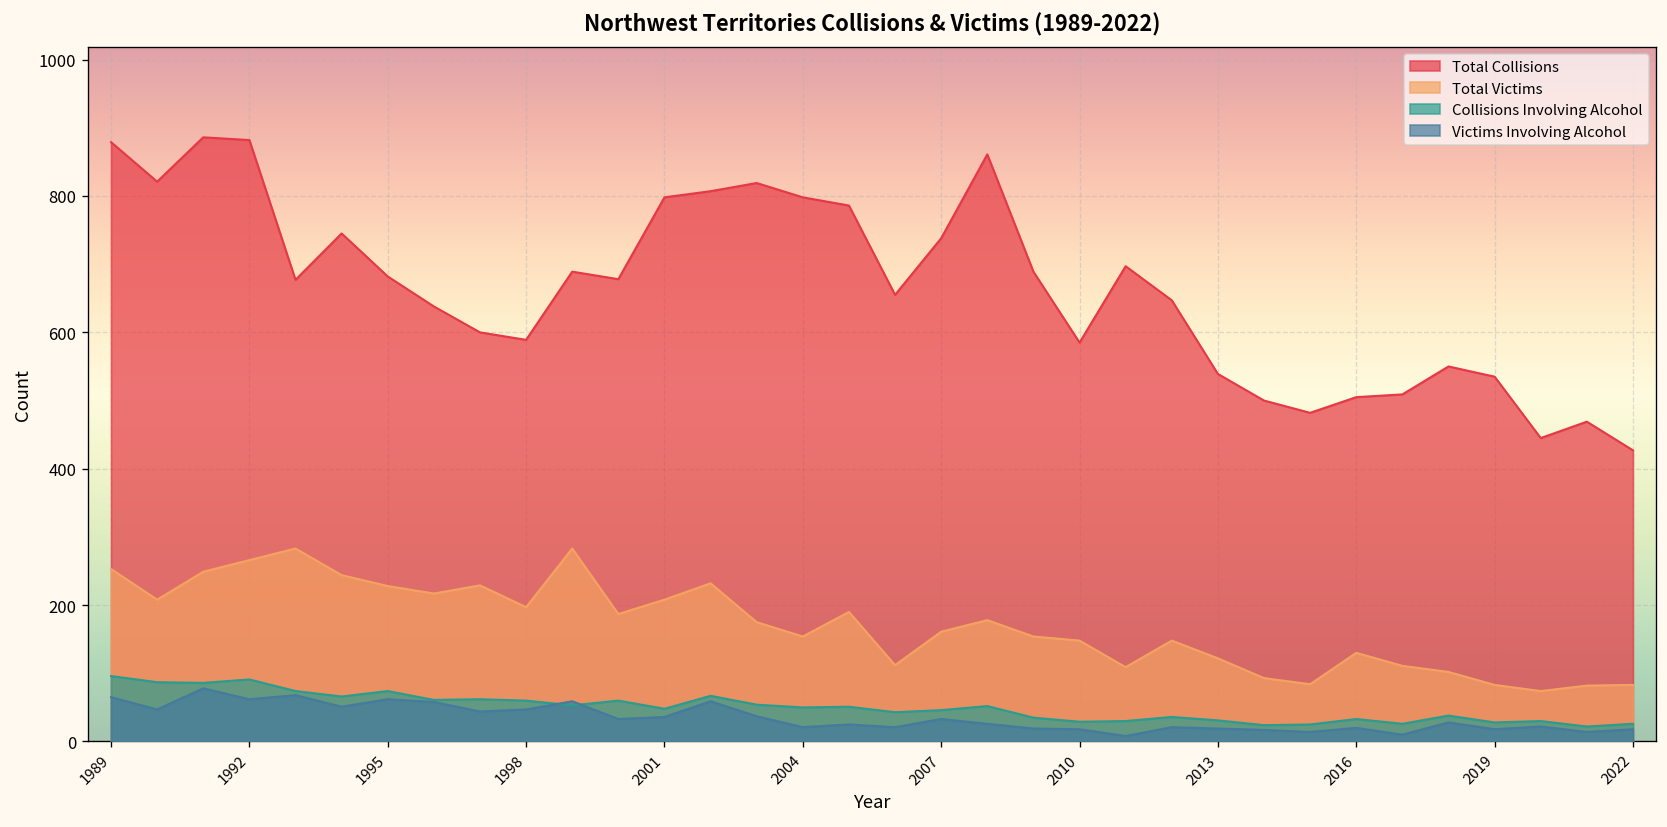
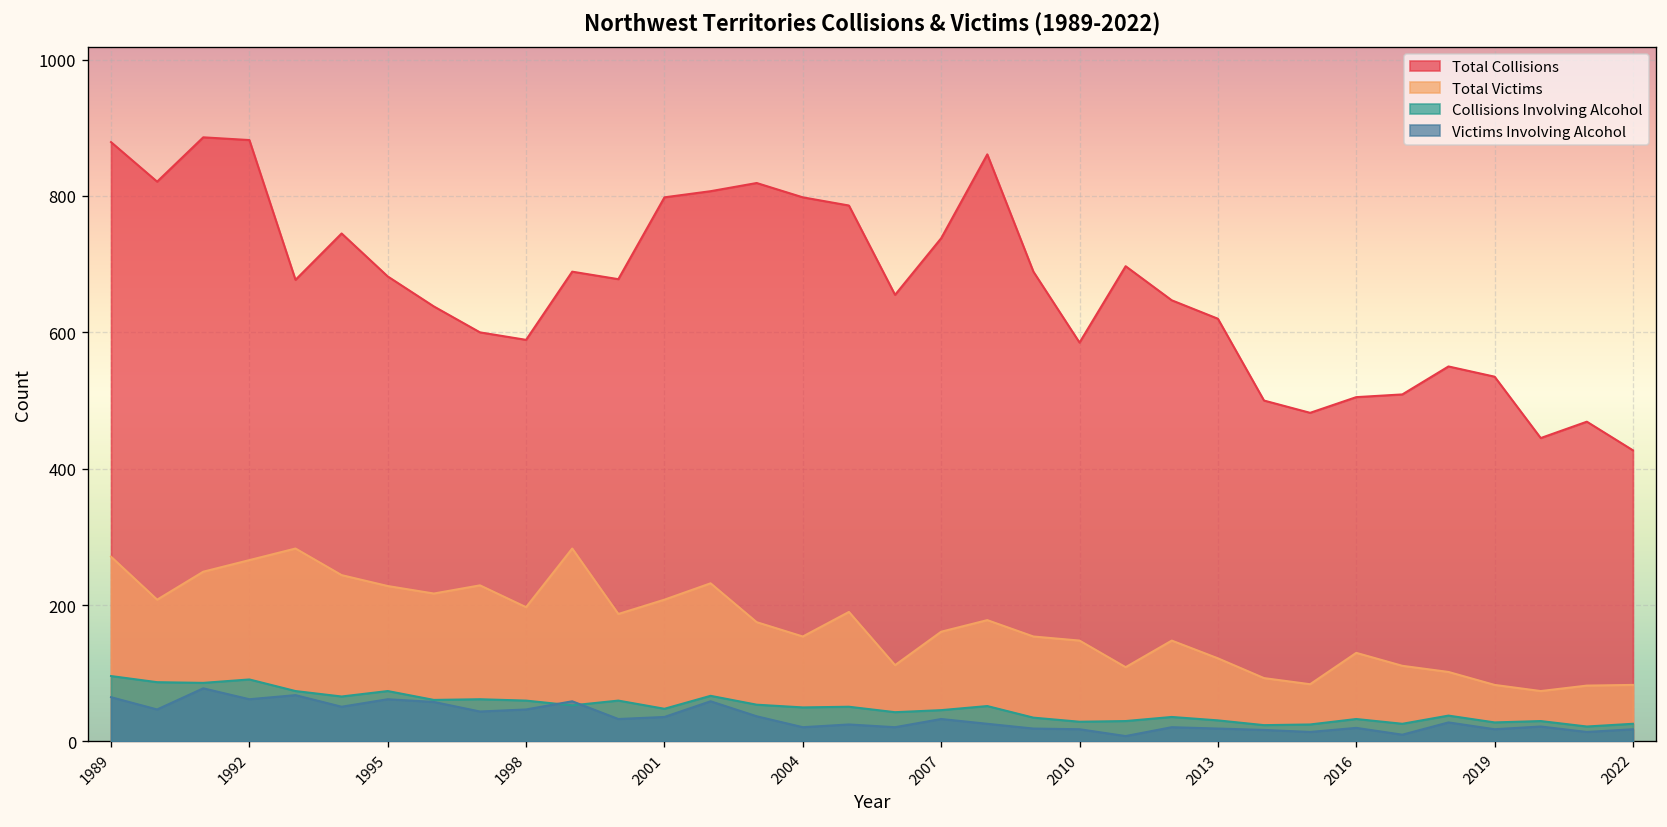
  {
    "Total Collisions": {
      "1989": 880,
      "1992": 880,
      "1995": 680,
      "1998": 590,
      "2001": 800,
      "2004": 800,
      "2007": 740,
      "2010": 590,
-     "2013": 540,
+     "2013": 620,
      "2016": 510,
      "2019": 540,
      "2022": 430
    },
    "Total Victims": {
-     "1989": 250,
+     "1989": 270,
      "1992": 270,
      "1995": 230,
      "1998": 200,
      "2001": 210,
      "2004": 150,
      "2007": 160,
      "2010": 150,
      "2013": 120,
      "2016": 130,
      "2019": 80,
      "2022": 80
    }
  }
